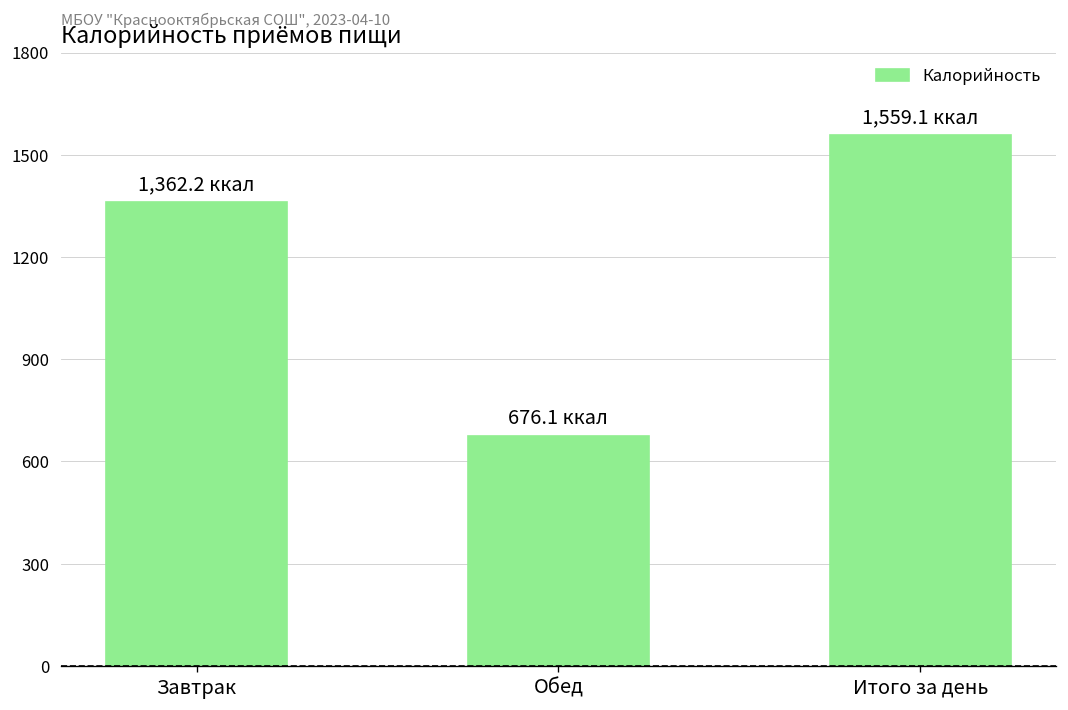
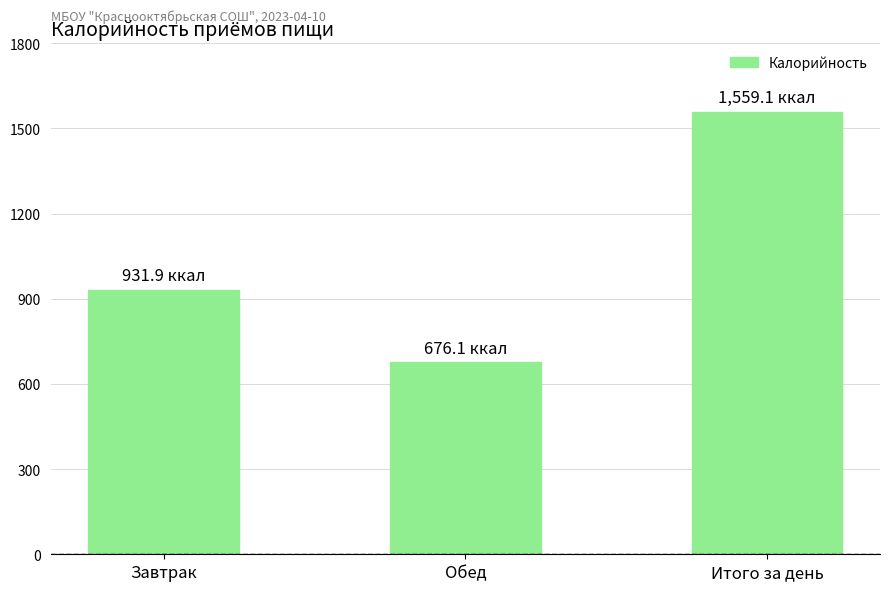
  {
-   "Завтрак": "1,362.2",
+   "Завтрак": "931.9",
    "Обед": "676.1",
    "Итого за день": "1,559.1"
  }
